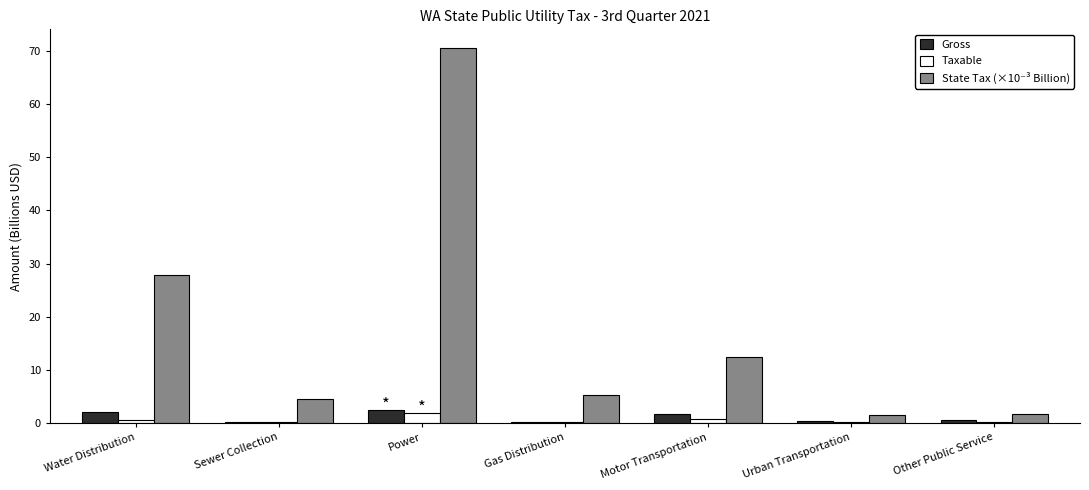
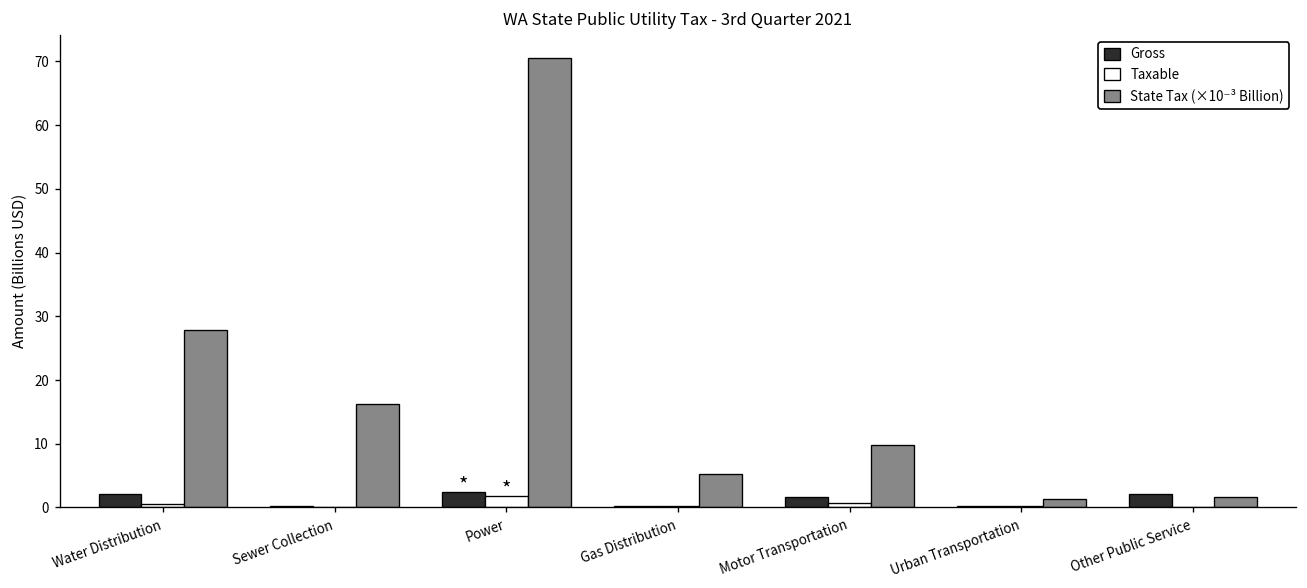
  {
    "Gross": {
      "Water Distribution": 2,
      "Power": 2,
      "Motor Transportation": 2,
-     "Other Public Service": 0
+     "Other Public Service": 2
    },
    "Taxable": {
      "Water Distribution": 0,
      "Power": 2,
      "Motor Transportation": 1
    },
    "State Tax (×10⁻³ Billion)": {
      "Water Distribution": 28,
-     "Sewer Collection": 5,
+     "Sewer Collection": 16,
      "Power": 71,
      "Gas Distribution": 5,
-     "Motor Transportation": 12,
+     "Motor Transportation": 10,
      "Urban Transportation": 1,
      "Other Public Service": 2
    }
  }
